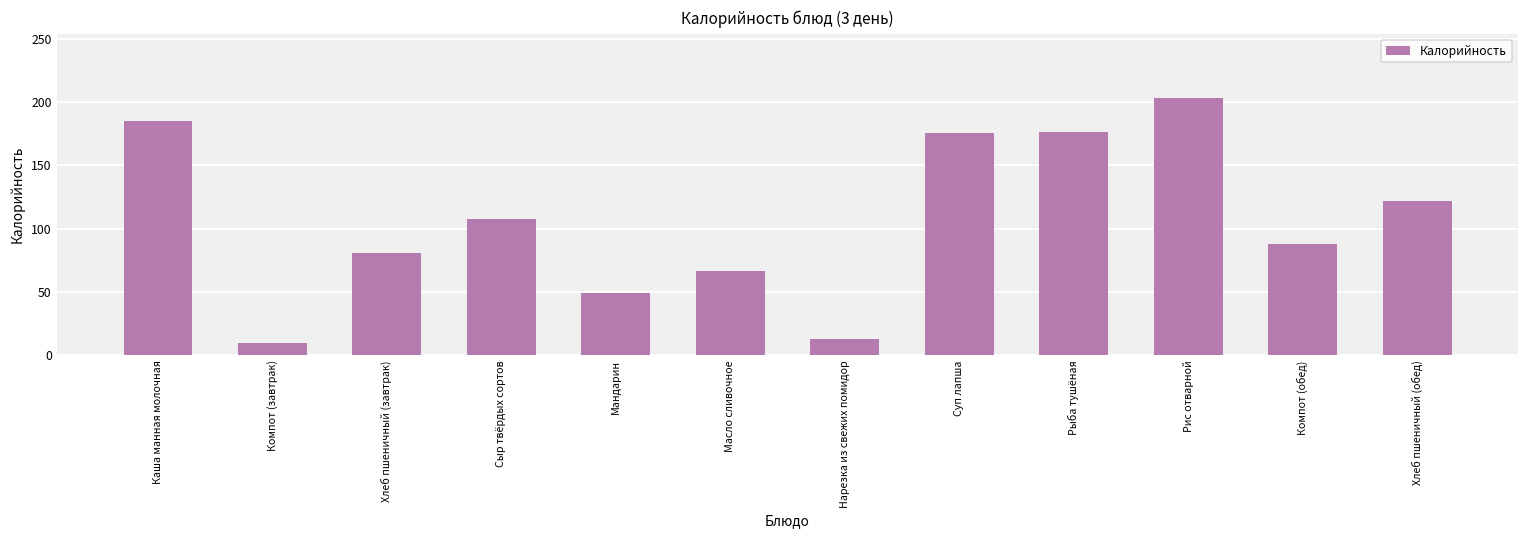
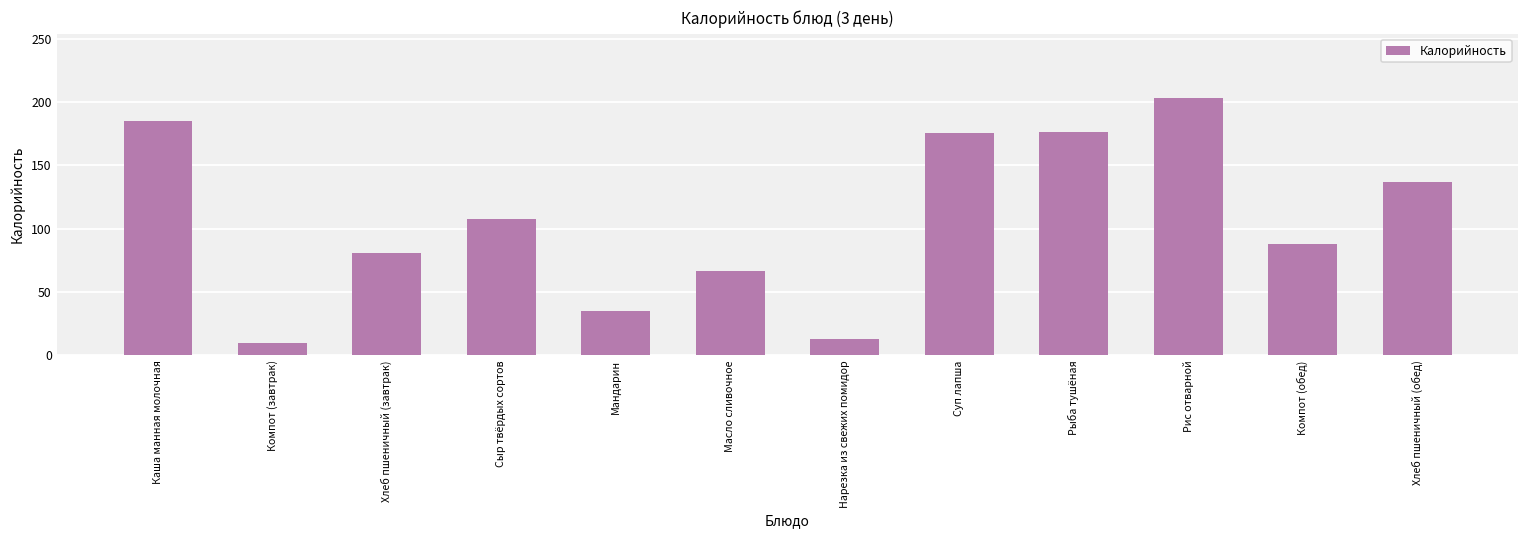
  {
    "Каша манная молочная": 185,
    "Компот (завтрак)": 9,
    "Хлеб пшеничный (завтрак)": 81,
    "Сыр твёрдых сортов": 108,
-   "Мандарин": 49,
+   "Мандарин": 35,
    "Масло сливочное": 66,
    "Нарезка из свежих помидор": 13,
    "Суп лапша": 175,
    "Рыба тушёная": 177,
    "Рис отварной": 204,
    "Компот (обед)": 87,
-   "Хлеб пшеничный (обед)": 122
+   "Хлеб пшеничный (обед)": 137
  }
